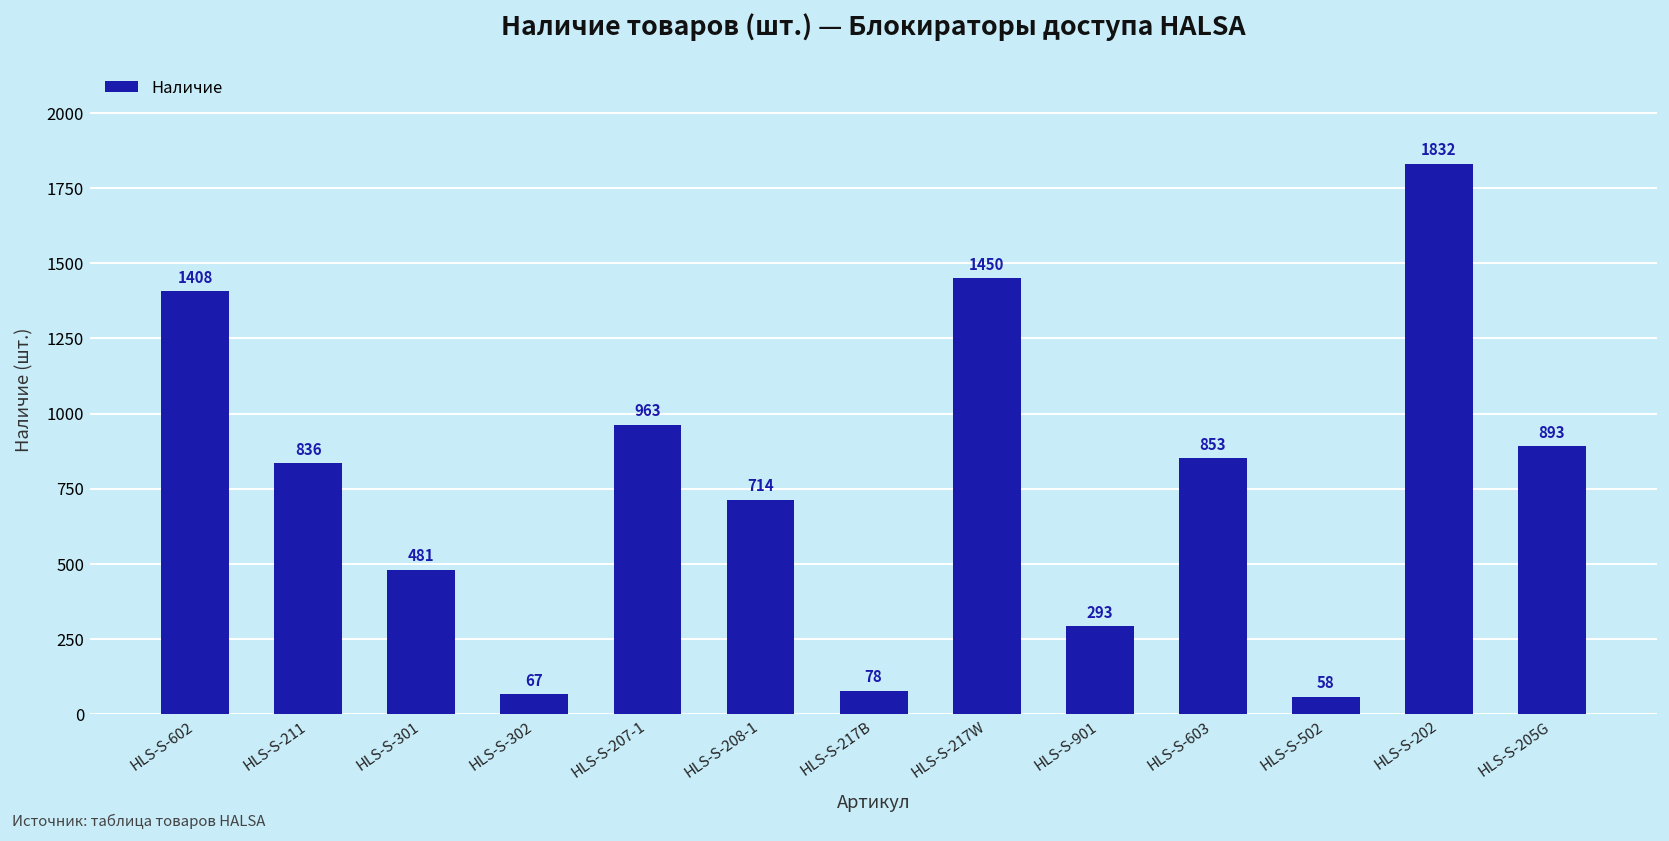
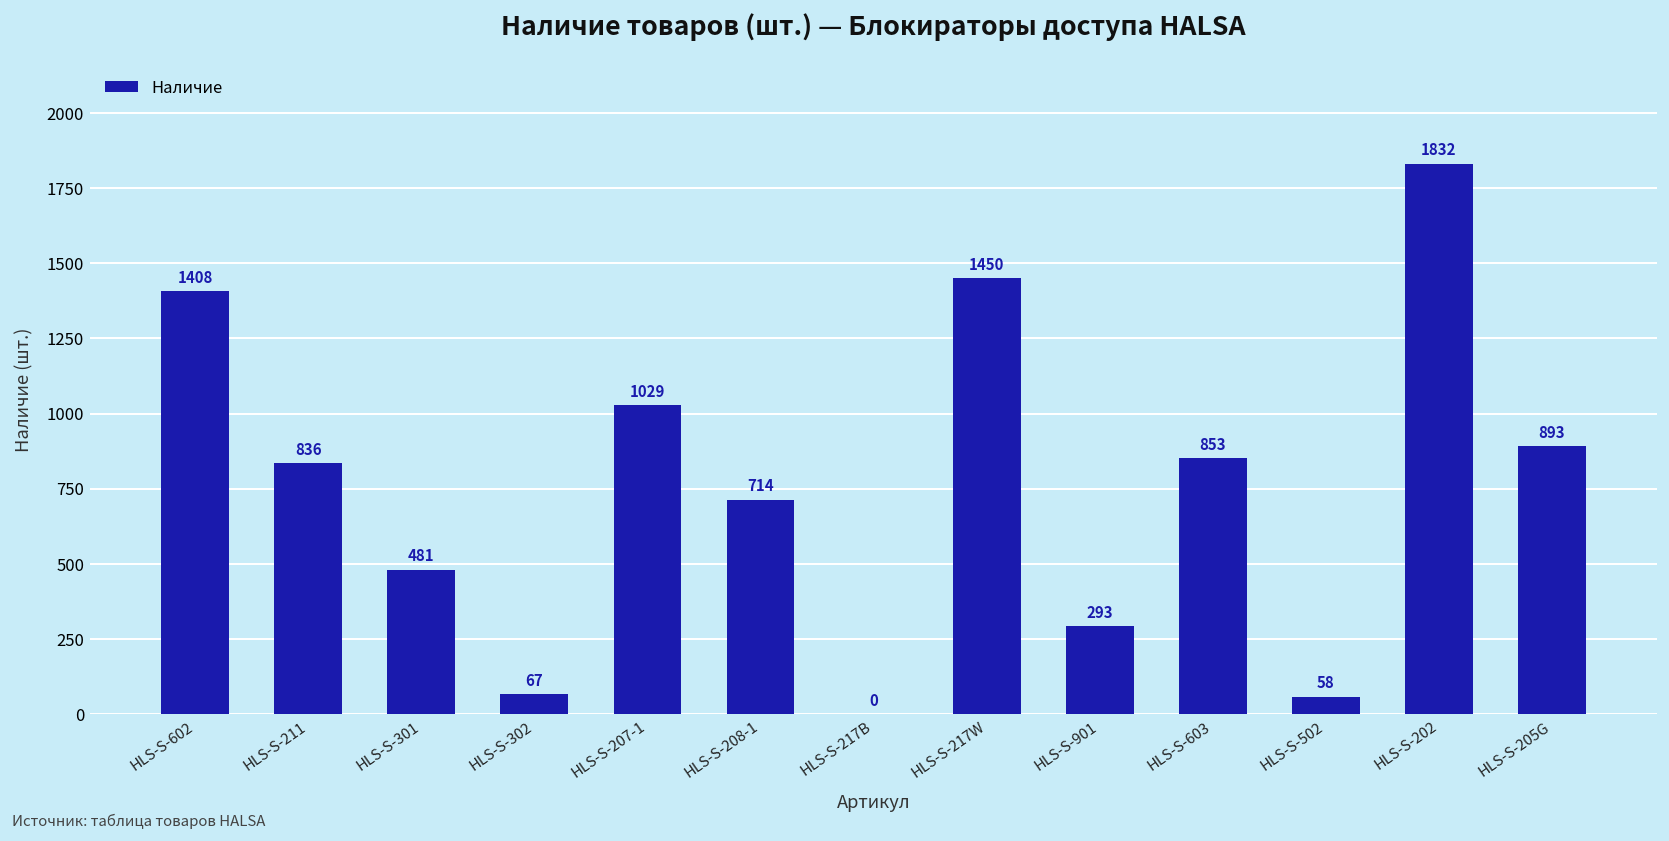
  {
    "HLS-S-602": 1408,
    "HLS-S-211": 836,
    "HLS-S-301": 481,
    "HLS-S-302": 67,
-   "HLS-S-207-1": 963,
+   "HLS-S-207-1": 1029,
    "HLS-S-208-1": 714,
-   "HLS-S-217B": 78,
+   "HLS-S-217B": 0,
    "HLS-S-217W": 1450,
    "HLS-S-901": 293,
    "HLS-S-603": 853,
    "HLS-S-502": 58,
    "HLS-S-202": 1832,
    "HLS-S-205G": 893
  }
